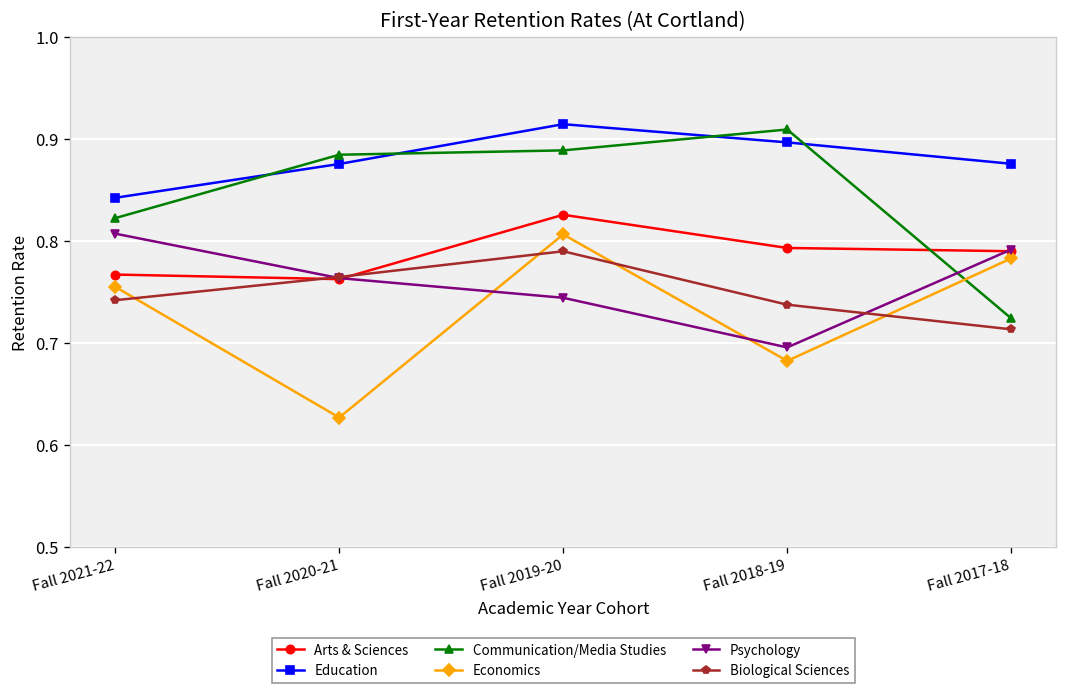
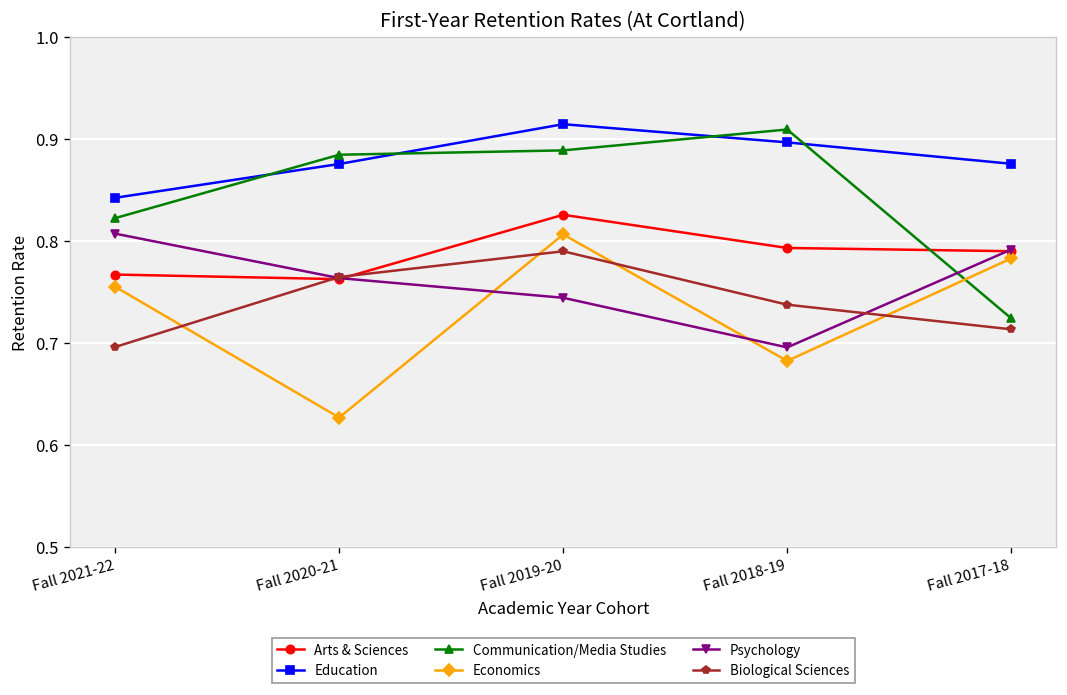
  {
    "Arts & Sciences": {
      "Fall 2021-22": 0.77,
      "Fall 2019-20": 0.83,
      "Fall 2018-19": 0.79
    },
    "Education": {
      "Fall 2021-22": 0.84,
      "Fall 2020-21": 0.88,
      "Fall 2019-20": 0.91,
      "Fall 2018-19": 0.90,
      "Fall 2017-18": 0.88
    },
    "Communication/Media Studies": {
      "Fall 2021-22": 0.82,
      "Fall 2020-21": 0.88,
      "Fall 2019-20": 0.89,
      "Fall 2018-19": 0.91,
      "Fall 2017-18": 0.72
    },
    "Economics": {
      "Fall 2021-22": 0.76,
      "Fall 2020-21": 0.63,
      "Fall 2019-20": 0.81,
      "Fall 2018-19": 0.68,
      "Fall 2017-18": 0.78
    },
    "Psychology": {
      "Fall 2021-22": 0.81,
      "Fall 2019-20": 0.74,
      "Fall 2018-19": 0.70
    },
    "Biological Sciences": {
-     "Fall 2021-22": 0.74,
+     "Fall 2021-22": 0.70,
      "Fall 2019-20": 0.79,
      "Fall 2018-19": 0.74,
      "Fall 2017-18": 0.71
    }
  }
